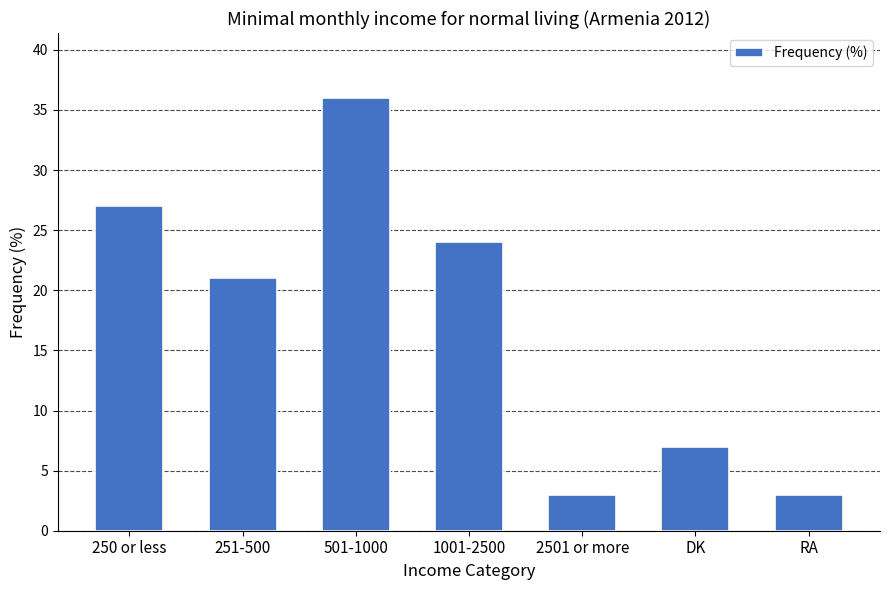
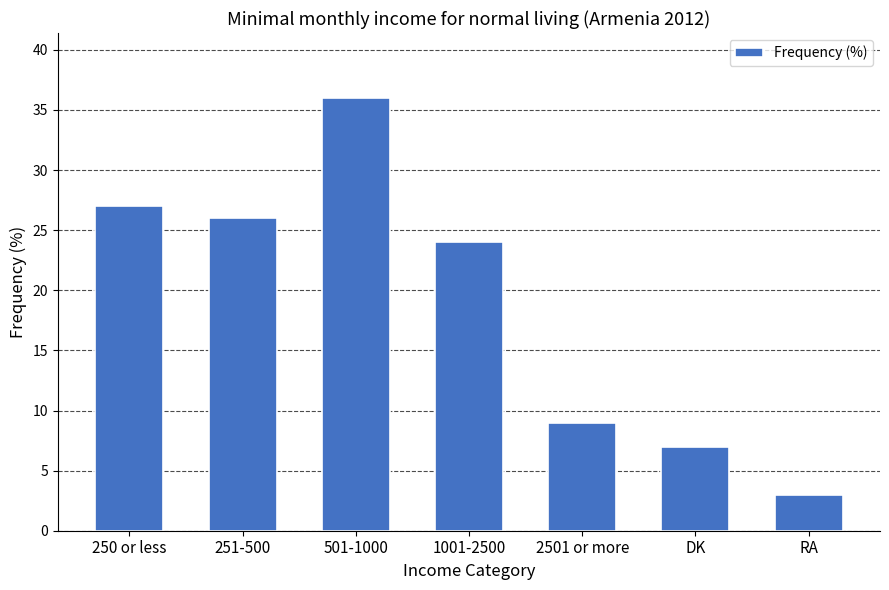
  {
    "250 or less": 27,
-   "251-500": 21,
+   "251-500": 26,
    "501-1000": 36,
    "1001-2500": 24,
-   "2501 or more": 3,
+   "2501 or more": 9,
    "DK": 7,
    "RA": 3
  }
